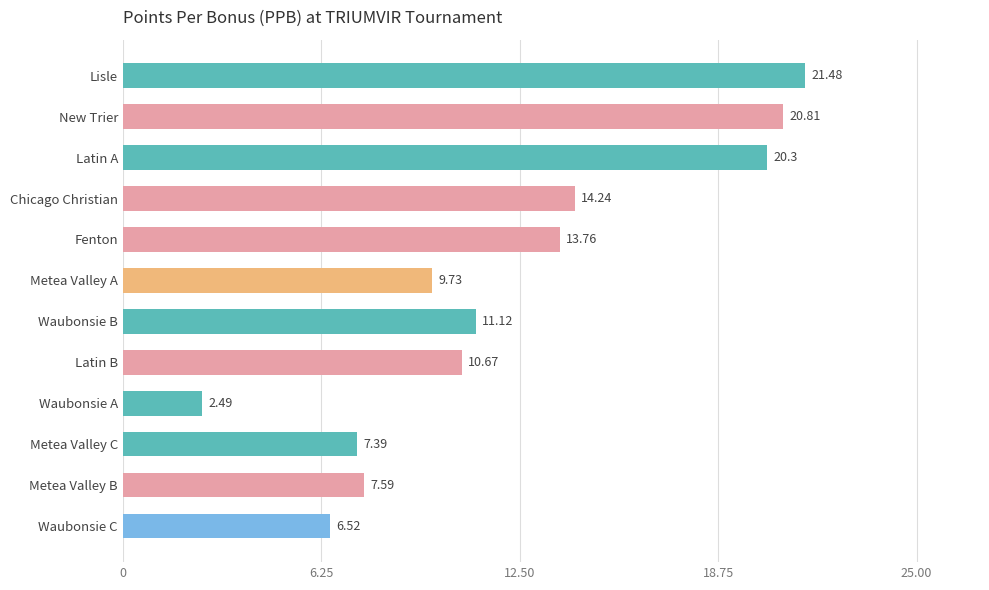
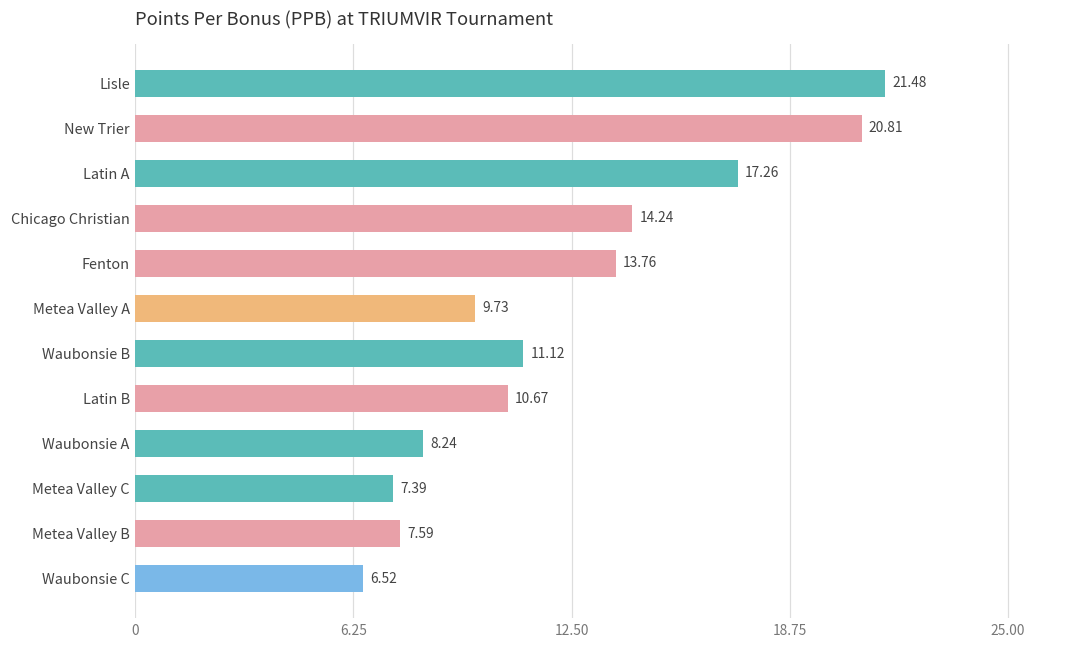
  {
    "Lisle": 21.48,
    "New Trier": 20.81,
-   "Latin A": 20.3,
+   "Latin A": 17.26,
    "Chicago Christian": 14.24,
    "Fenton": 13.76,
    "Metea Valley A": 9.73,
    "Waubonsie B": 11.12,
    "Latin B": 10.67,
-   "Waubonsie A": 2.49,
+   "Waubonsie A": 8.24,
    "Metea Valley C": 7.39,
    "Metea Valley B": 7.59,
    "Waubonsie C": 6.52
  }
